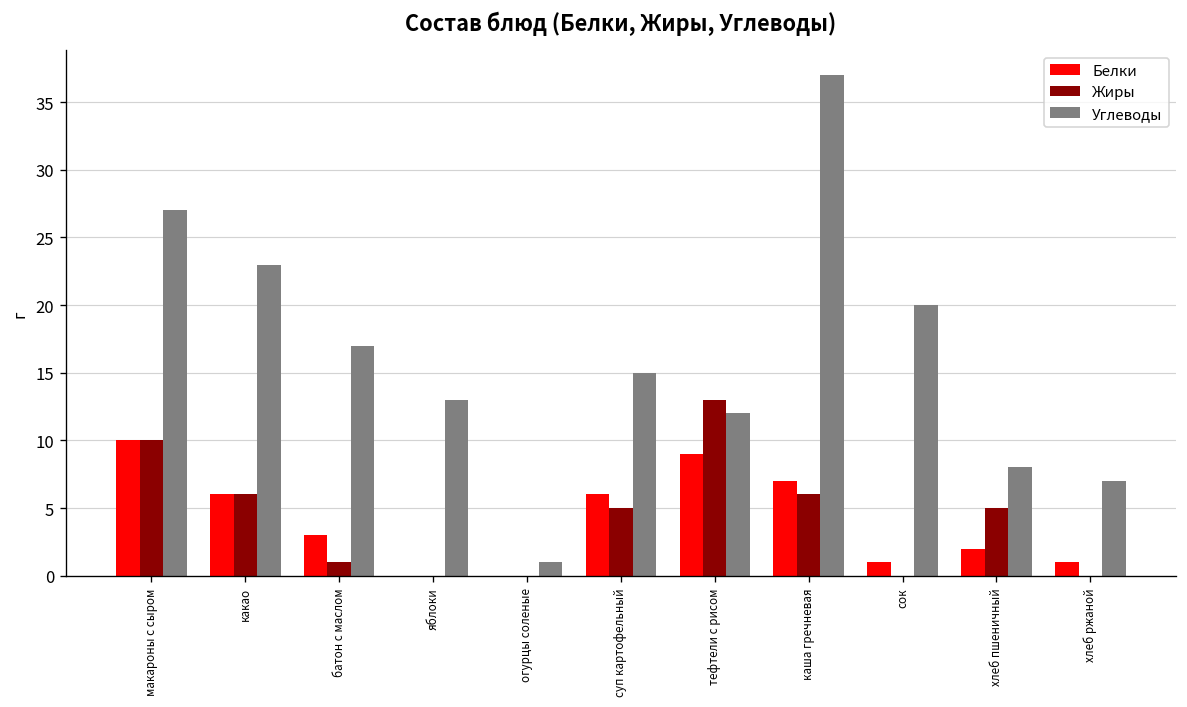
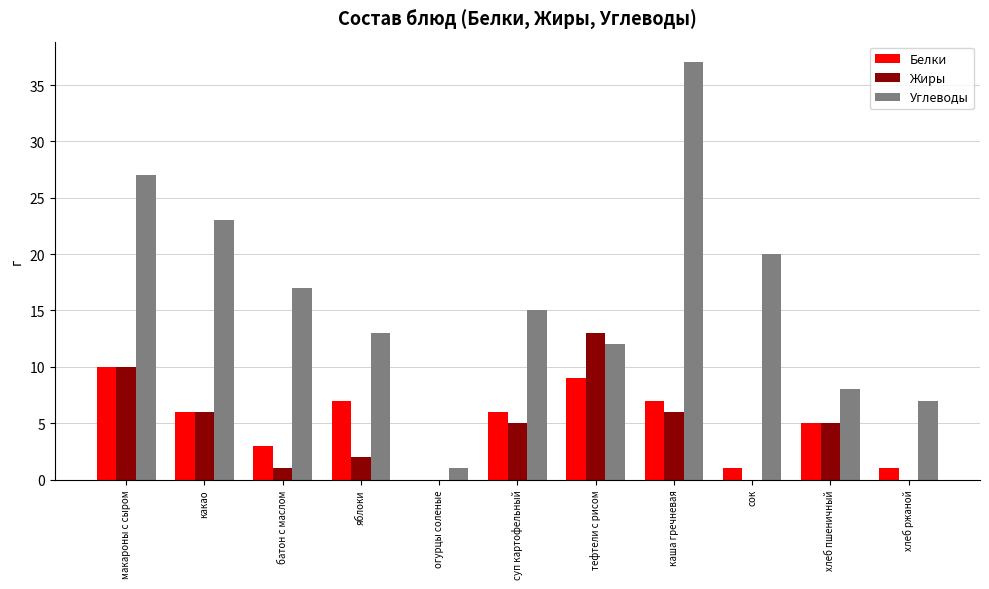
  {
    "Белки": {
      "макароны с сыром": 10,
      "какао": 6,
      "батон с маслом": 3,
-     "яблоки": 0,
+     "яблоки": 7,
      "огурцы соленые": 0,
      "суп картофельный": 6,
      "тефтели с рисом": 9,
      "каша гречневая": 7,
      "сок": 1,
-     "хлеб пшеничный": 2,
+     "хлеб пшеничный": 5,
      "хлеб ржаной": 1
    },
    "Жиры": {
      "макароны с сыром": 10,
      "какао": 6,
      "батон с маслом": 1,
-     "яблоки": 0,
+     "яблоки": 2,
      "огурцы соленые": 0,
      "суп картофельный": 5,
      "тефтели с рисом": 13,
      "каша гречневая": 6,
      "сок": 0,
      "хлеб пшеничный": 5,
      "хлеб ржаной": 0
    },
    "Углеводы": {
      "макароны с сыром": 27,
      "какао": 23,
      "батон с маслом": 17,
      "яблоки": 13,
      "огурцы соленые": 1,
      "суп картофельный": 15,
      "тефтели с рисом": 12,
      "каша гречневая": 37,
      "сок": 20,
      "хлеб пшеничный": 8,
      "хлеб ржаной": 7
    }
  }
